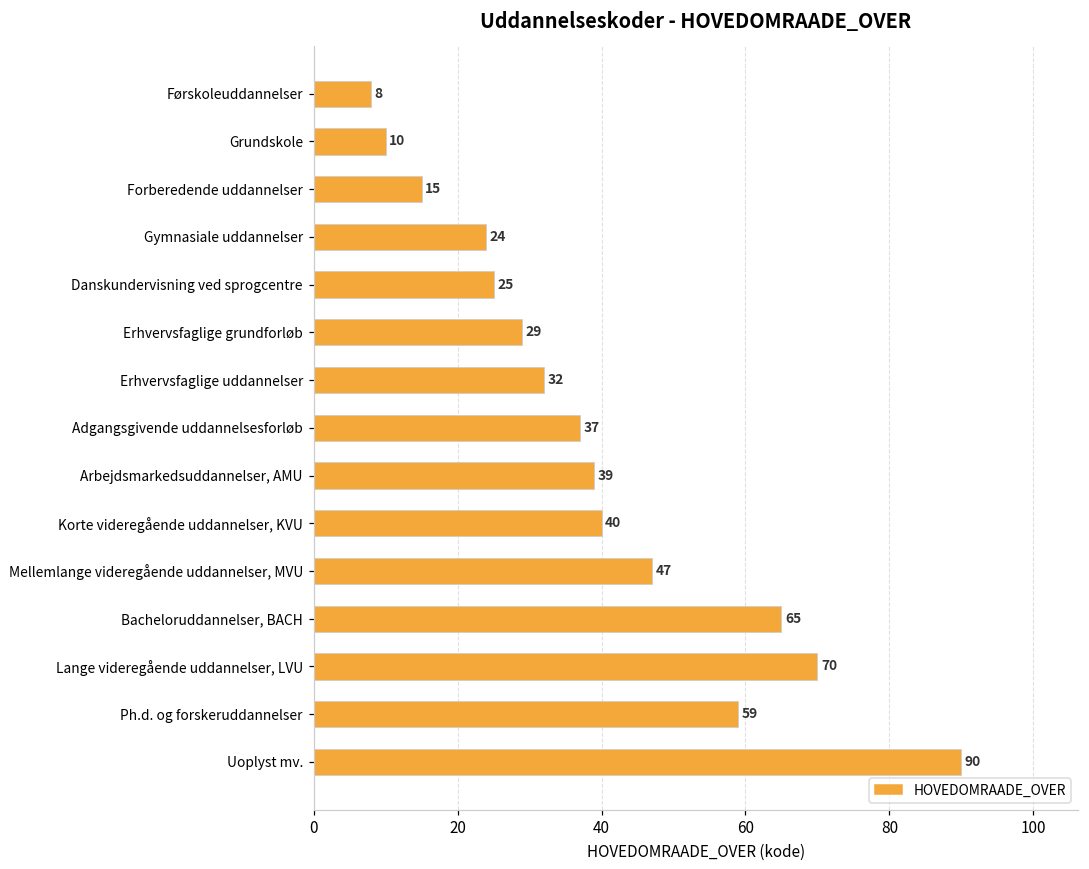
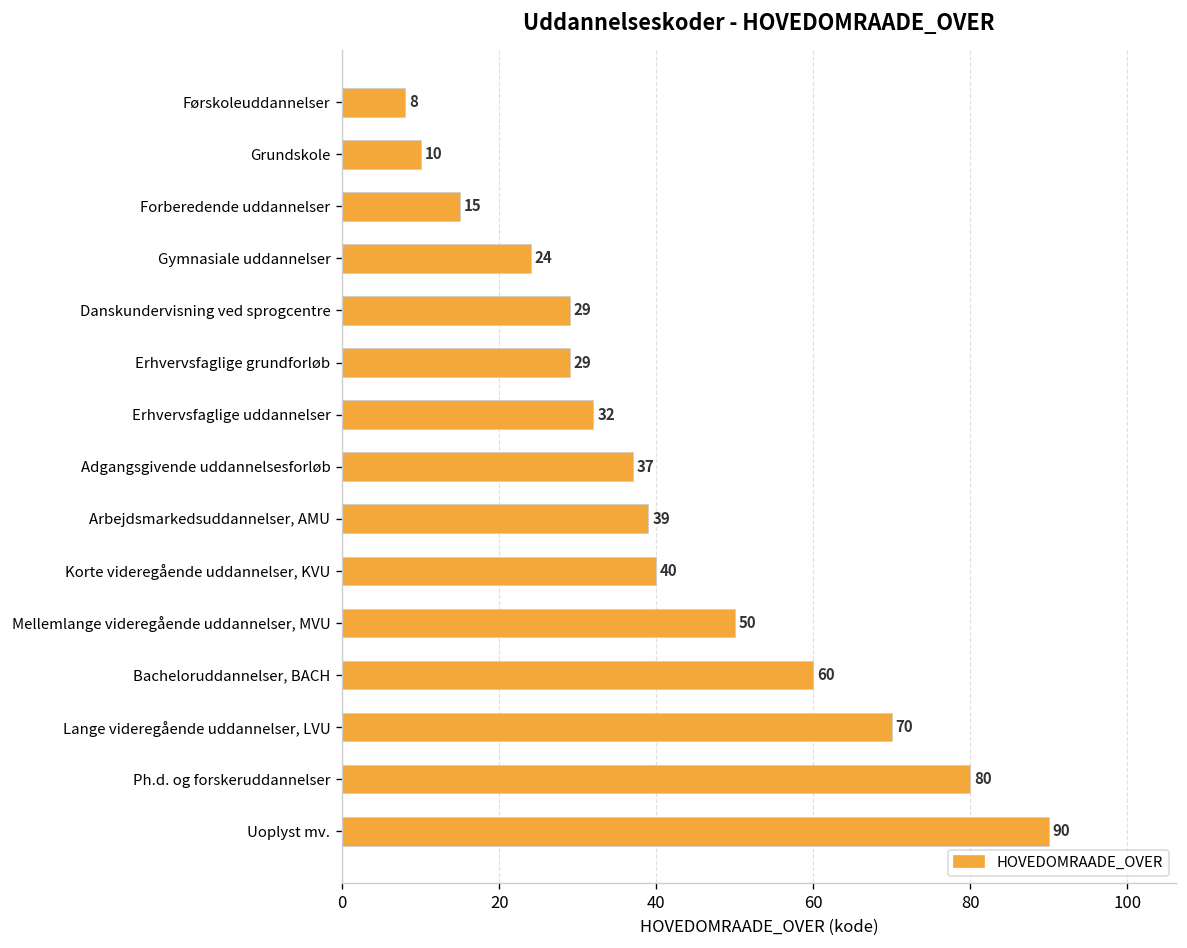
  {
    "Førskoleuddannelser": 8,
    "Grundskole": 10,
    "Forberedende uddannelser": 15,
    "Gymnasiale uddannelser": 24,
-   "Danskundervisning ved sprogcentre": 25,
+   "Danskundervisning ved sprogcentre": 29,
    "Erhvervsfaglige grundforløb": 29,
    "Erhvervsfaglige uddannelser": 32,
    "Adgangsgivende uddannelsesforløb": 37,
    "Arbejdsmarkedsuddannelser, AMU": 39,
    "Korte videregående uddannelser, KVU": 40,
-   "Mellemlange videregående uddannelser, MVU": 47,
-   "Bacheloruddannelser, BACH": 65,
+   "Mellemlange videregående uddannelser, MVU": 50,
+   "Bacheloruddannelser, BACH": 60,
    "Lange videregående uddannelser, LVU": 70,
-   "Ph.d. og forskeruddannelser": 59,
+   "Ph.d. og forskeruddannelser": 80,
    "Uoplyst mv.": 90
  }
